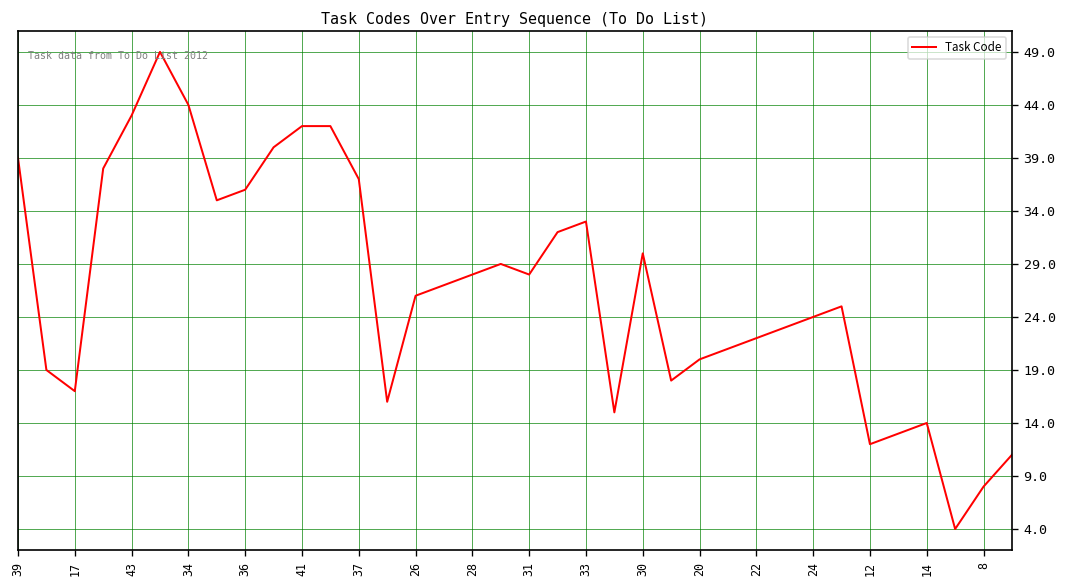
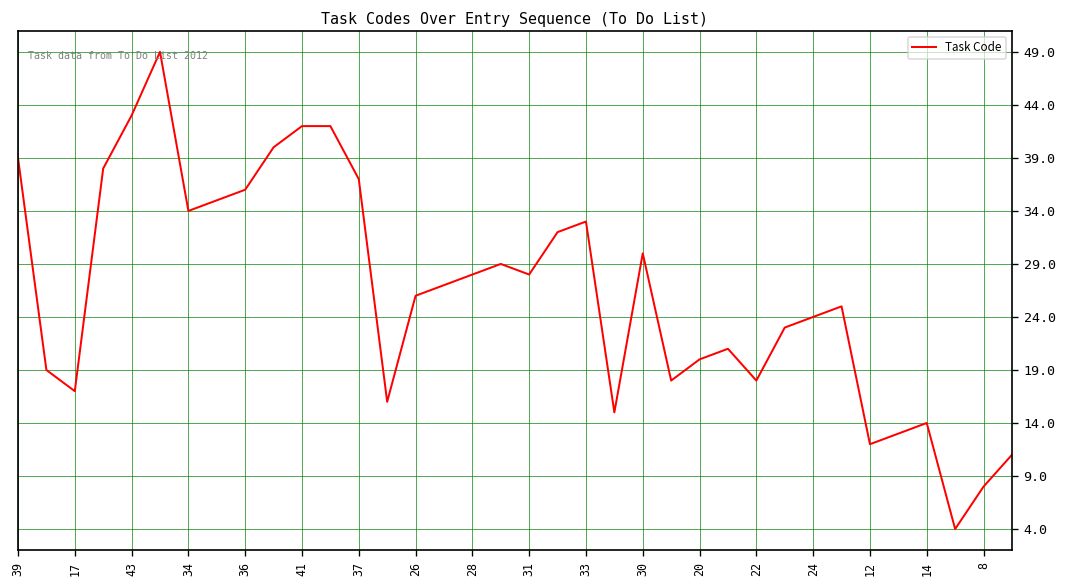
  {
    "39": 39,
    "17": 17,
    "43": 43,
-   "34": 44,
+   "34": 34,
    "36": 36,
    "41": 42,
    "37": 37,
    "26": 26,
    "28": 28,
    "31": 28,
    "33": 33,
    "30": 30,
    "20": 20,
-   "22": 22,
+   "22": 18,
    "24": 24,
    "12": 12,
    "14": 14,
    "8": 8
  }
